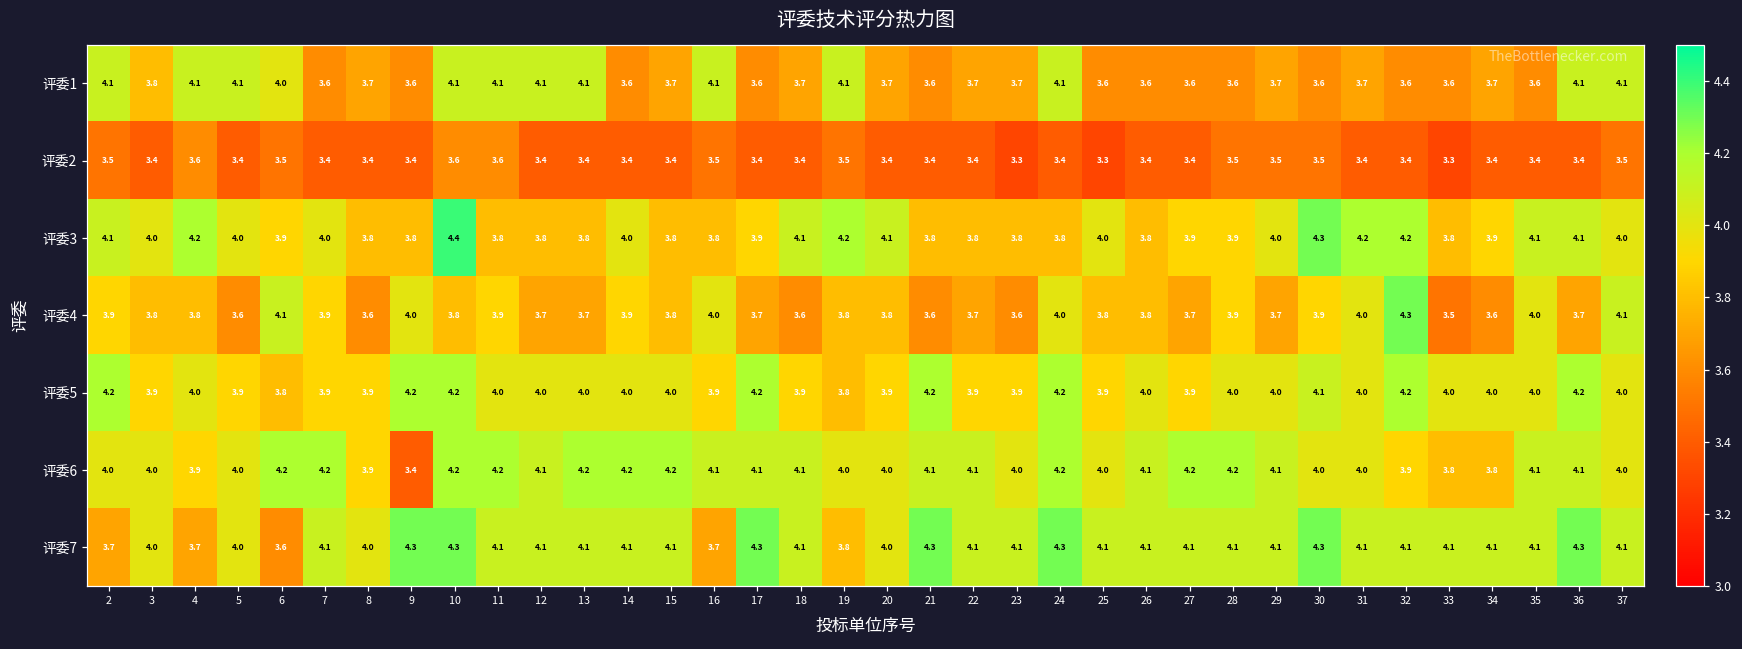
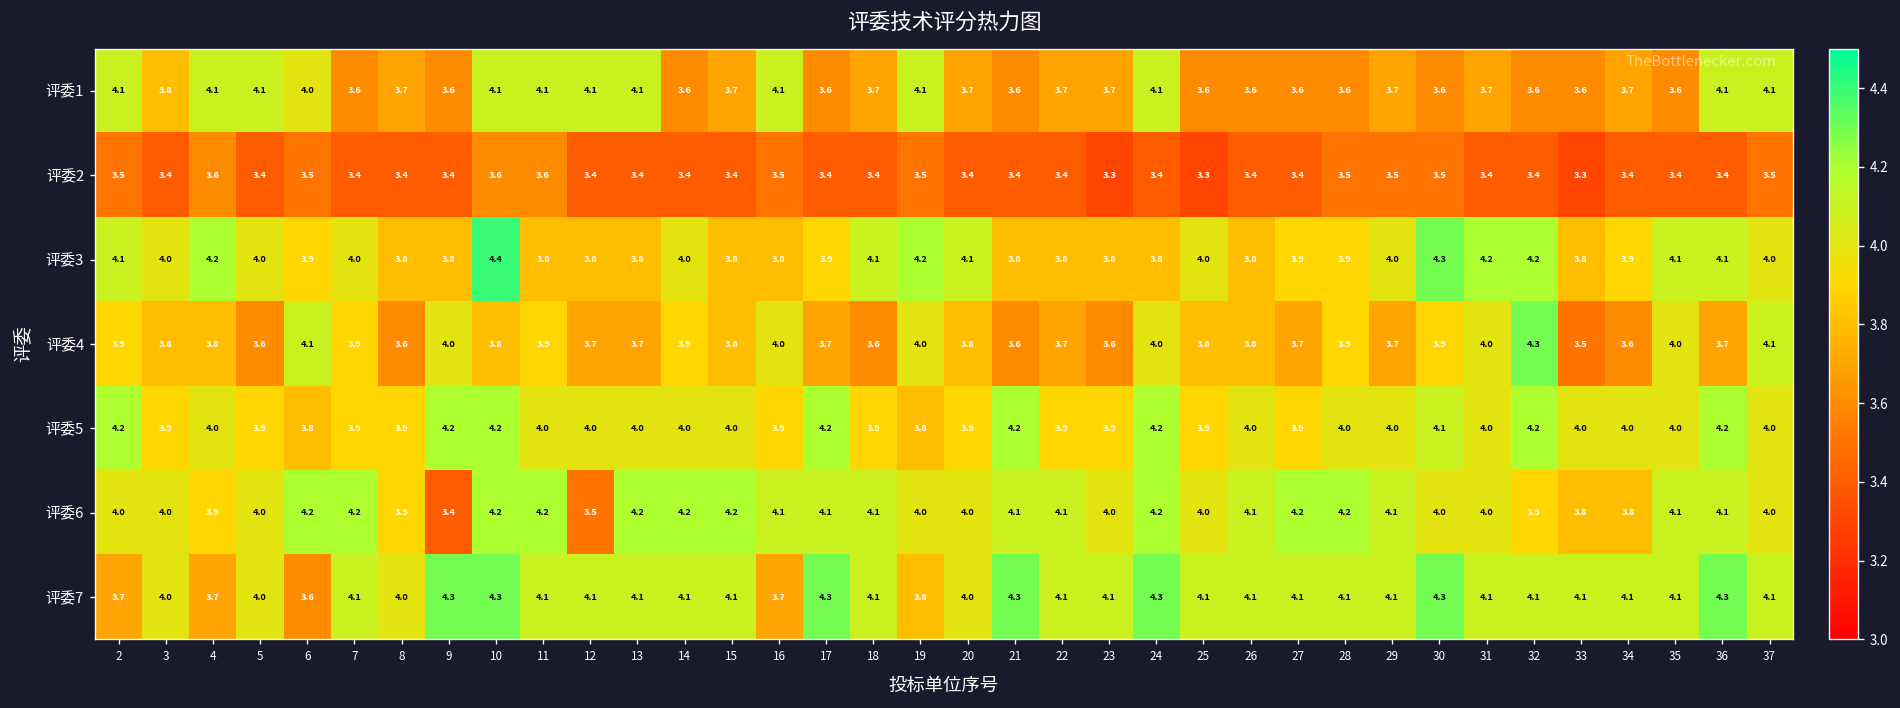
  {
    "评委4": {
      "2": 3.9,
      "3": 3.8,
      "4": 3.8,
      "5": 3.6,
      "6": 4.1,
      "7": 3.9,
      "8": 3.6,
      "9": 4.0,
      "10": 3.8,
      "11": 3.9,
      "12": 3.7,
      "13": 3.7,
      "14": 3.9,
      "15": 3.8,
      "16": 4.0,
      "17": 3.7,
      "18": 3.6,
-     "19": 3.8,
+     "19": 4.0,
      "20": 3.8,
      "21": 3.6,
      "22": 3.7,
      "23": 3.6,
      "24": 4.0,
      "25": 3.8,
      "26": 3.8,
      "27": 3.7,
      "28": 3.9,
      "29": 3.7,
      "30": 3.9,
      "31": 4.0,
      "32": 4.3,
      "33": 3.5,
      "34": 3.6,
      "35": 4.0,
      "36": 3.7,
      "37": 4.1
    },
    "评委6": {
      "2": 4.0,
      "3": 4.0,
      "4": 3.9,
      "5": 4.0,
      "6": 4.2,
      "7": 4.2,
      "8": 3.9,
      "9": 3.4,
      "10": 4.2,
      "11": 4.2,
-     "12": 4.1,
+     "12": 3.5,
      "13": 4.2,
      "14": 4.2,
      "15": 4.2,
      "16": 4.1,
      "17": 4.1,
      "18": 4.1,
      "19": 4.0,
      "20": 4.0,
      "21": 4.1,
      "22": 4.1,
      "23": 4.0,
      "24": 4.2,
      "25": 4.0,
      "26": 4.1,
      "27": 4.2,
      "28": 4.2,
      "29": 4.1,
      "30": 4.0,
      "31": 4.0,
      "32": 3.9,
      "33": 3.8,
      "34": 3.8,
      "35": 4.1,
      "36": 4.1,
      "37": 4.0
    }
  }
